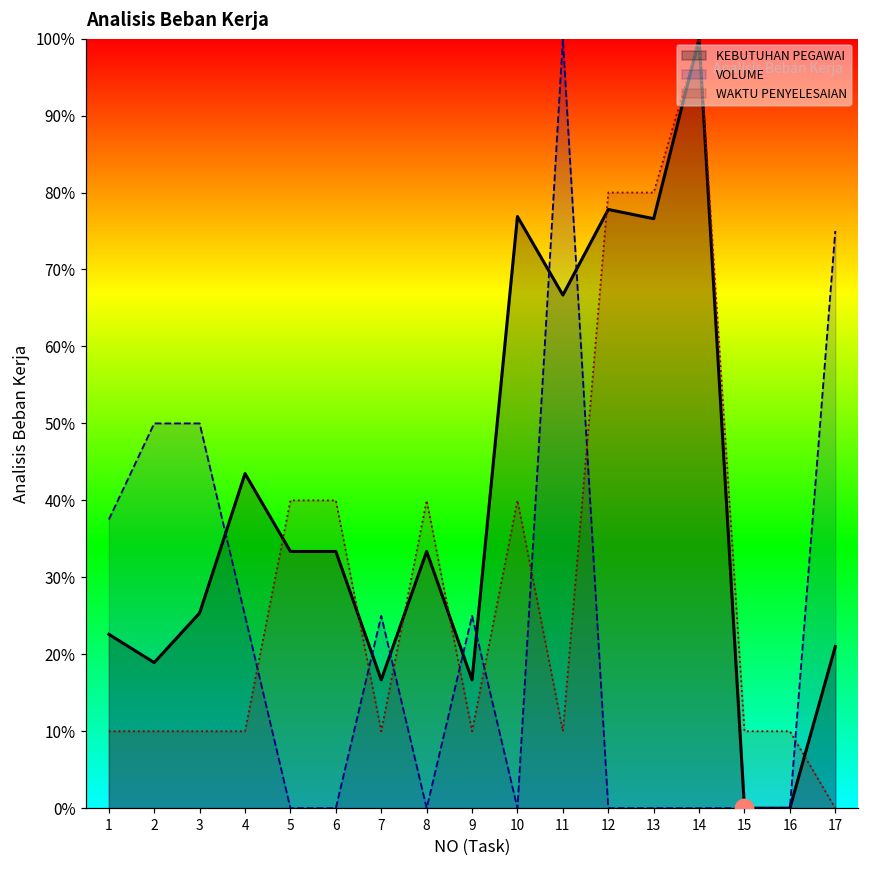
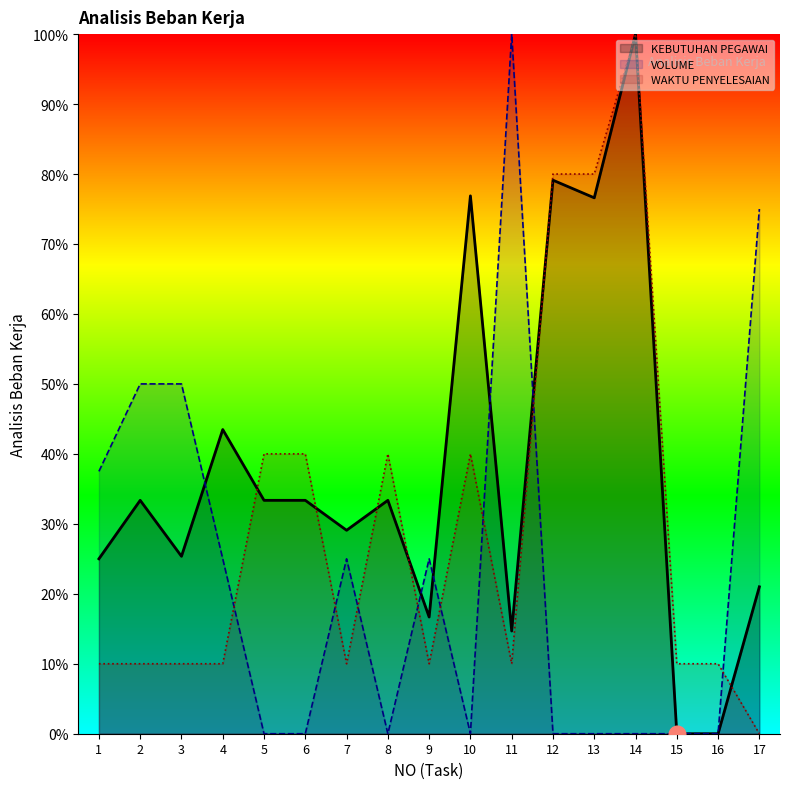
  {
    "KEBUTUHAN PEGAWAI": {
-     "1": "23%",
-     "2": "19%",
+     "1": "25%",
+     "2": "33%",
      "3": "25%",
      "4": "43%",
      "5": "33%",
      "6": "33%",
-     "7": "17%",
+     "7": "29%",
      "8": "33%",
      "9": "17%",
      "10": "77%",
-     "11": "67%",
-     "12": "78%",
+     "11": "15%",
+     "12": "79%",
      "13": "77%",
      "17": "21%"
    }
  }
